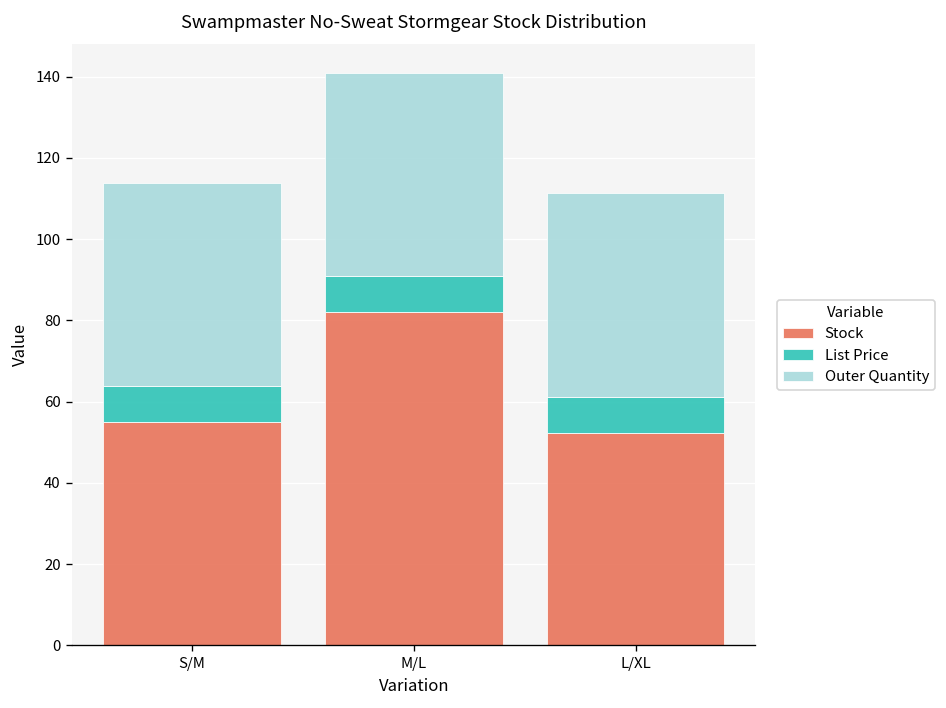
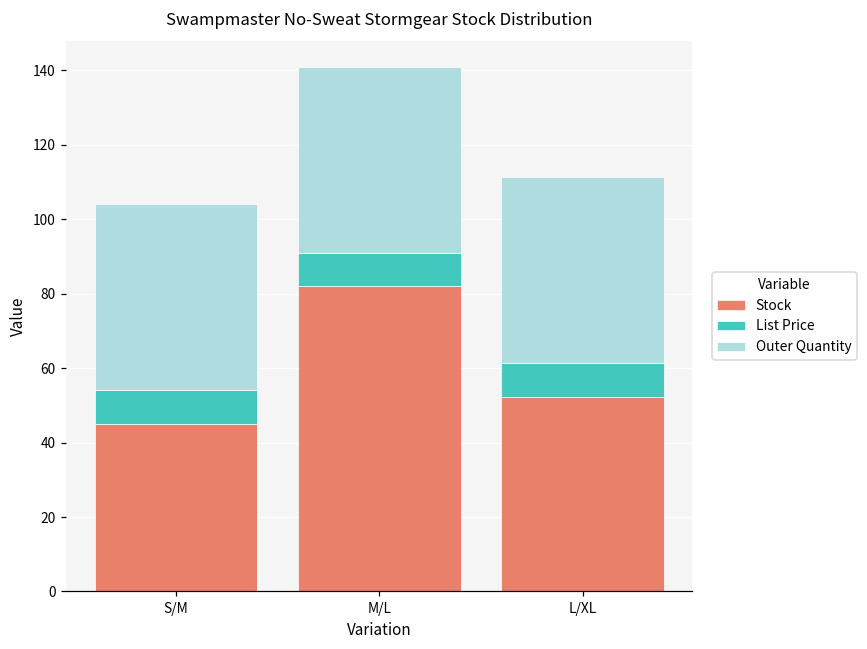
  {
    "Stock": {
-     "S/M": 55,
+     "S/M": 45,
      "M/L": 82,
      "L/XL": 52
    },
    "List Price": {
      "S/M": 9,
      "M/L": 9,
      "L/XL": 9
    },
    "Outer Quantity": {
      "S/M": 50,
      "M/L": 50,
      "L/XL": 50
    }
  }
